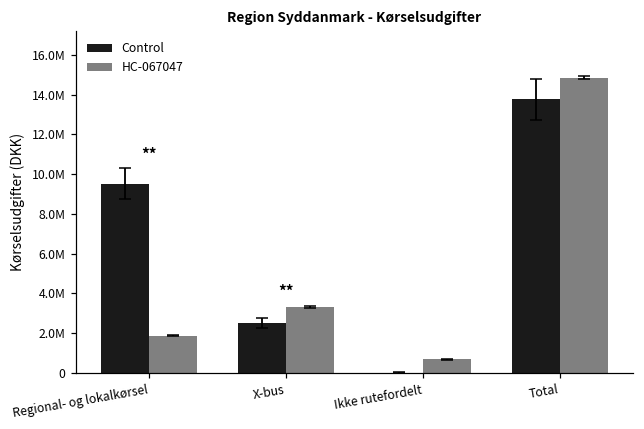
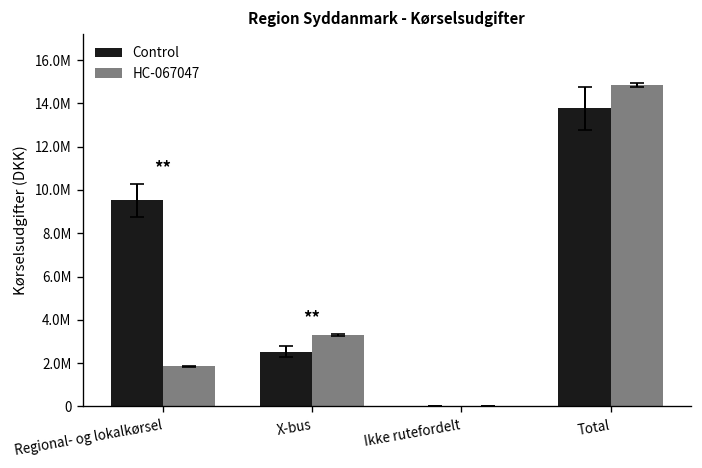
  {
    "Control": {
      "Regional- og lokalkørsel": 9500000,
      "X-bus": 2500000,
      "Total": 13800000
    },
    "HC-067047": {
      "Regional- og lokalkørsel": 1900000,
      "X-bus": 3300000,
-     "Ikke rutefordelt": 700000,
+     "Ikke rutefordelt": 0,
      "Total": 14900000
    }
  }
